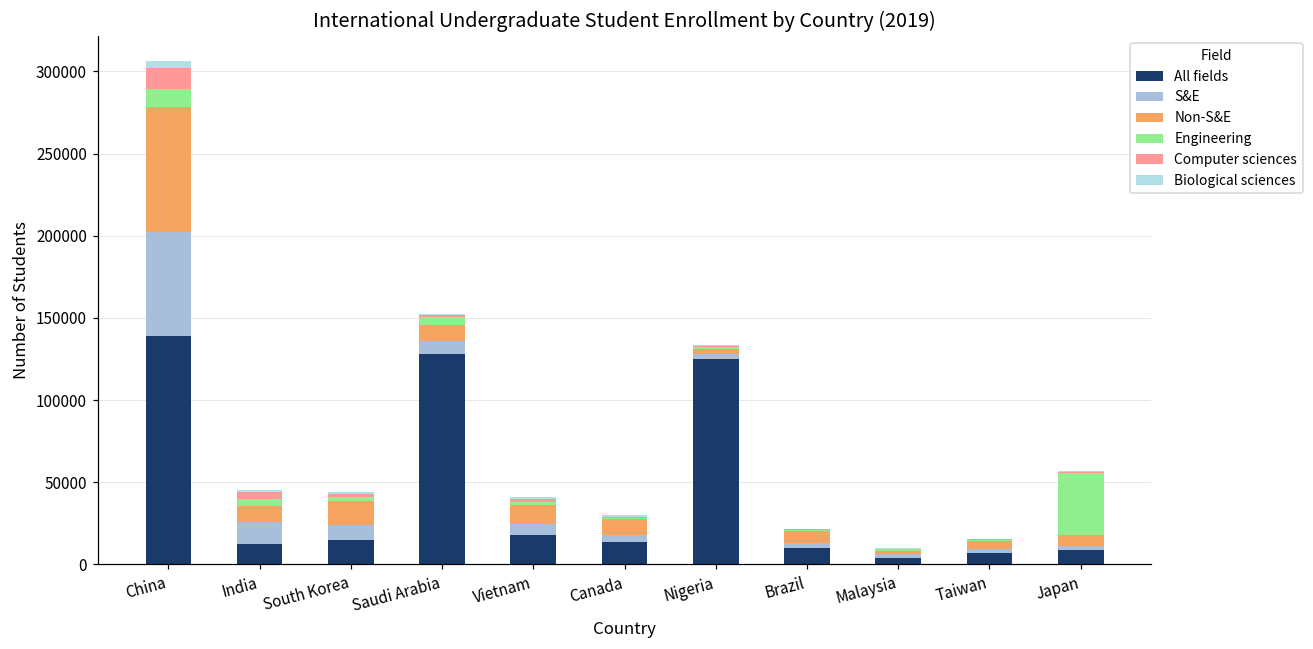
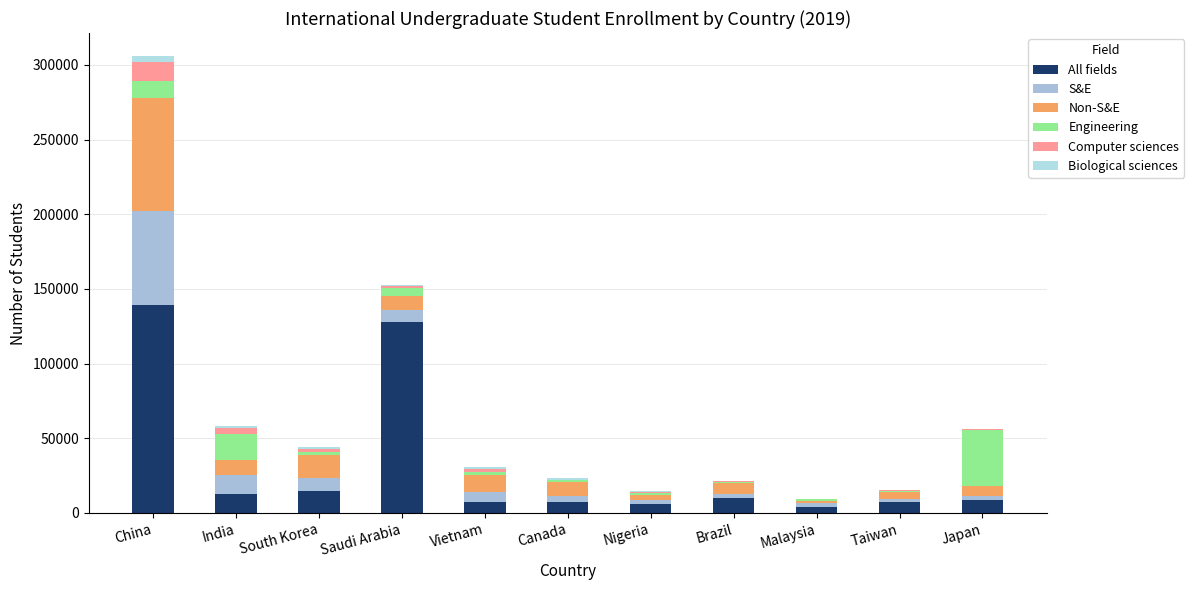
  {
    "All fields": {
      "China": 139000,
      "India": 12000,
      "South Korea": 15000,
      "Saudi Arabia": 128000,
-     "Vietnam": 18000,
-     "Canada": 14000,
-     "Nigeria": 125000,
+     "Vietnam": 8000,
+     "Canada": 7000,
+     "Nigeria": 6000,
      "Brazil": 10000,
      "Malaysia": 4000,
      "Taiwan": 7000,
      "Japan": 9000
    },
    "Engineering": {
      "China": 11000,
-     "India": 5000,
+     "India": 18000,
      "South Korea": 2000,
      "Saudi Arabia": 5000,
      "Vietnam": 2000,
      "Japan": 38000
    }
  }
